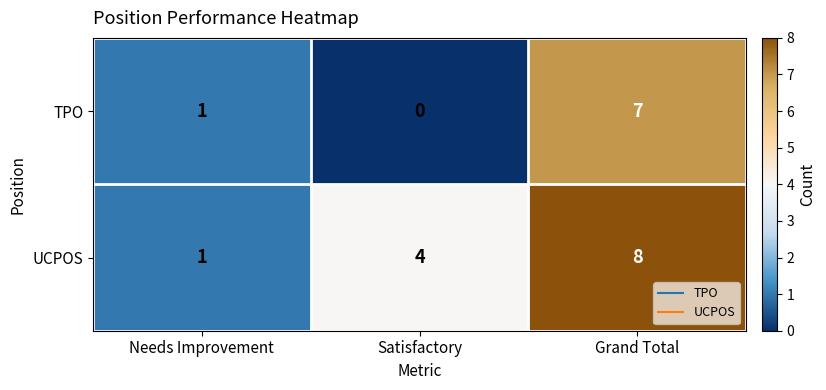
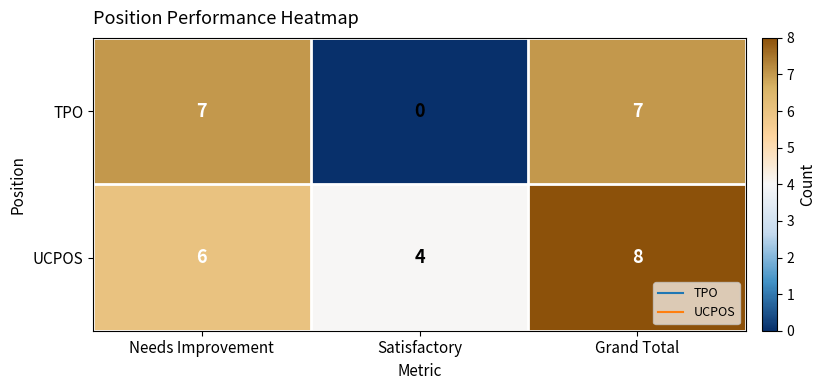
  {
    "TPO": {
-     "Needs Improvement": 1,
+     "Needs Improvement": 7,
      "Satisfactory": 0,
      "Grand Total": 7
    },
    "UCPOS": {
-     "Needs Improvement": 1,
+     "Needs Improvement": 6,
      "Satisfactory": 4,
      "Grand Total": 8
    }
  }
